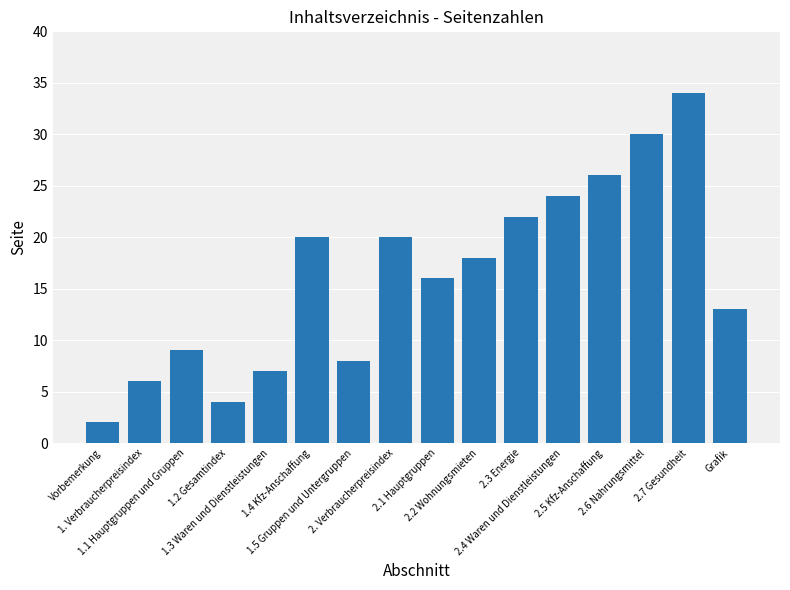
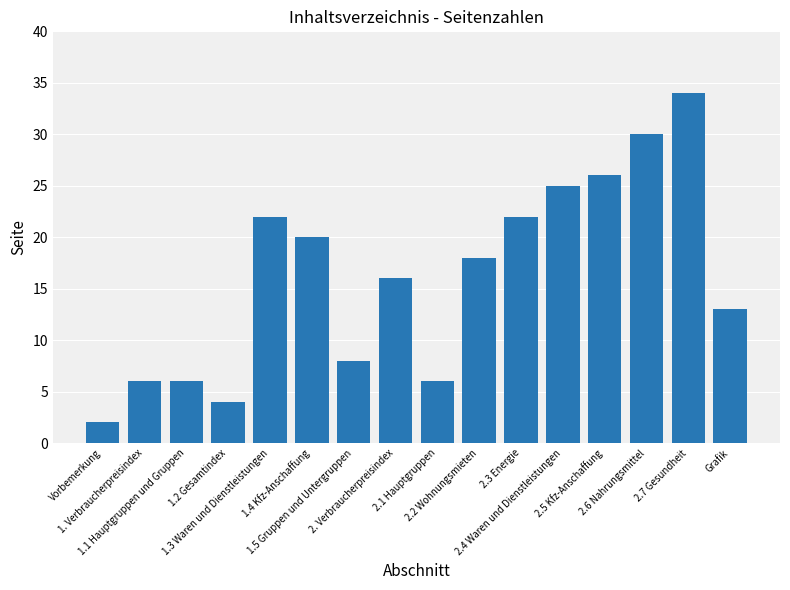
  {
    "Vorbemerkung": 2,
    "1. Verbraucherpreisindex": 6,
-   "1.1 Hauptgruppen und Gruppen": 9,
+   "1.1 Hauptgruppen und Gruppen": 6,
    "1.2 Gesamtindex": 4,
-   "1.3 Waren und Dienstleistungen": 7,
+   "1.3 Waren und Dienstleistungen": 22,
    "1.4 Kfz-Anschaffung": 20,
    "1.5 Gruppen und Untergruppen": 8,
-   "2. Verbraucherpreisindex": 20,
-   "2.1 Hauptgruppen": 16,
+   "2. Verbraucherpreisindex": 16,
+   "2.1 Hauptgruppen": 6,
    "2.2 Wohnungsmieten": 18,
    "2.3 Energie": 22,
-   "2.4 Waren und Dienstleistungen": 24,
+   "2.4 Waren und Dienstleistungen": 25,
    "2.5 Kfz-Anschaffung": 26,
    "2.6 Nahrungsmittel": 30,
    "2.7 Gesundheit": 34,
    "Grafik": 13
  }
